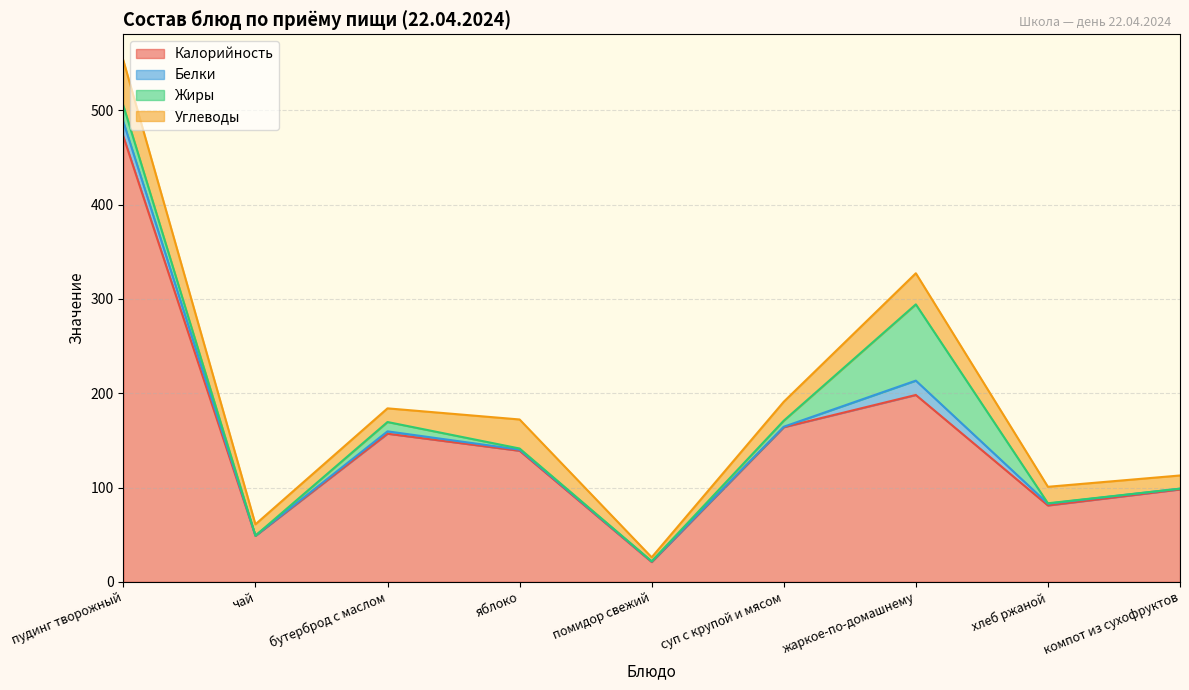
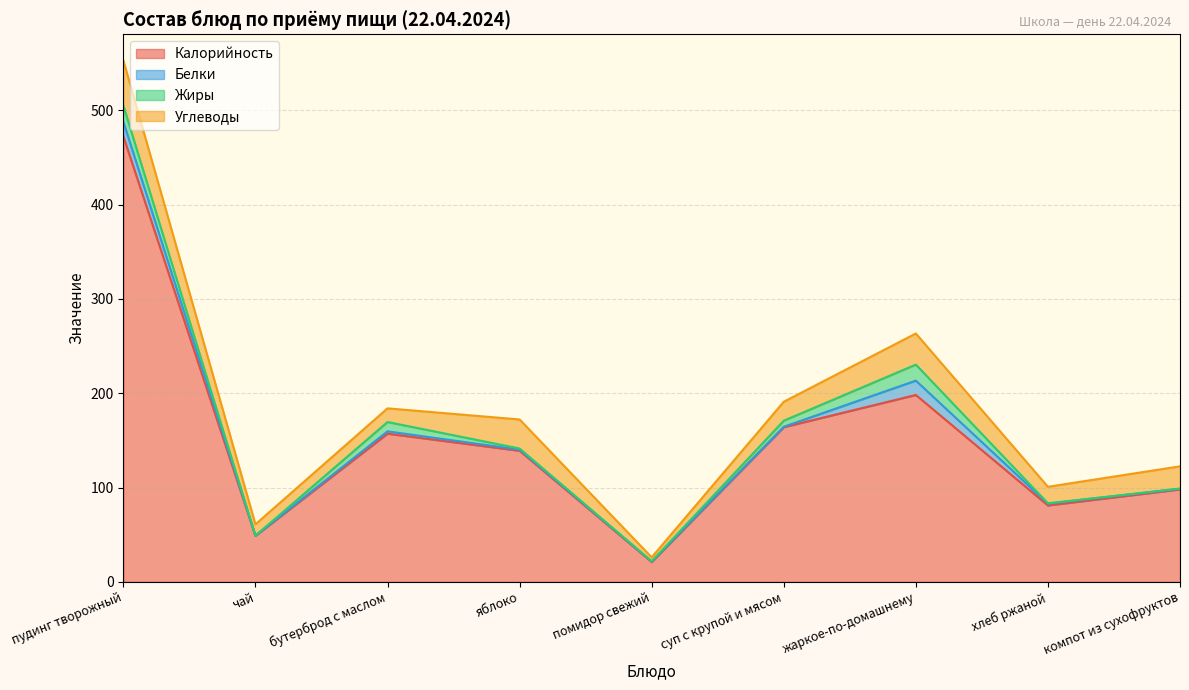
  {
    "Калорийность": {
      "пудинг творожный": 470,
      "жаркое-по-домашнему": 200
    },
    "Белки": {
      "пудинг творожный": 20,
      "жаркое-по-домашнему": 20
    },
    "Жиры": {
      "пудинг творожный": 20,
      "бутерброд с маслом": 10,
      "суп с крупой и мясом": 10,
-     "жаркое-по-домашнему": 80
+     "жаркое-по-домашнему": 20
    },
    "Углеводы": {
      "пудинг творожный": 50,
      "чай": 10,
      "бутерброд с маслом": 10,
      "яблоко": 30,
      "помидор свежий": 0,
      "суп с крупой и мясом": 20,
      "жаркое-по-домашнему": 30,
      "хлеб ржаной": 20,
-     "компот из сухофруктов": 10
+     "компот из сухофруктов": 20
    }
  }
